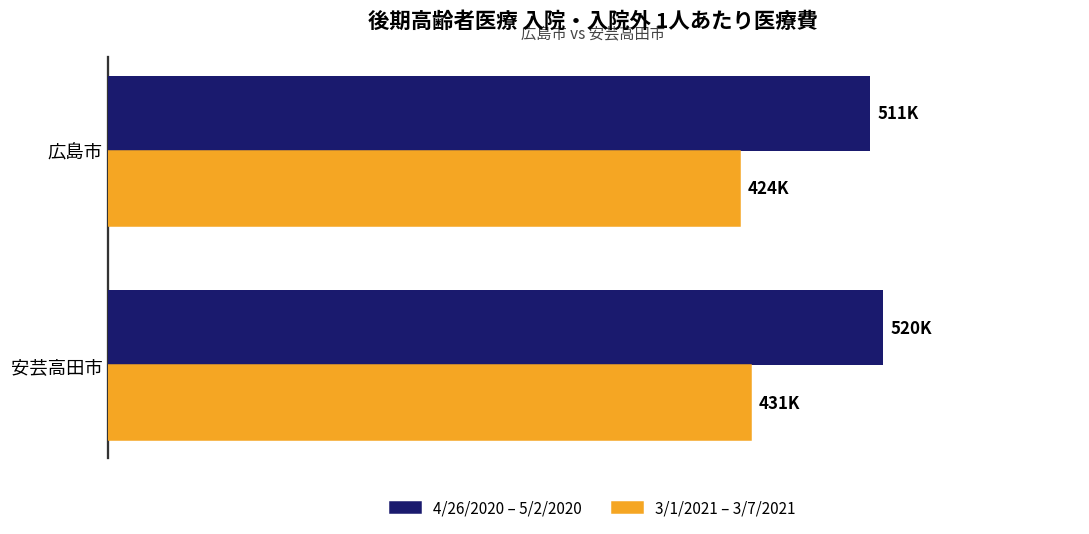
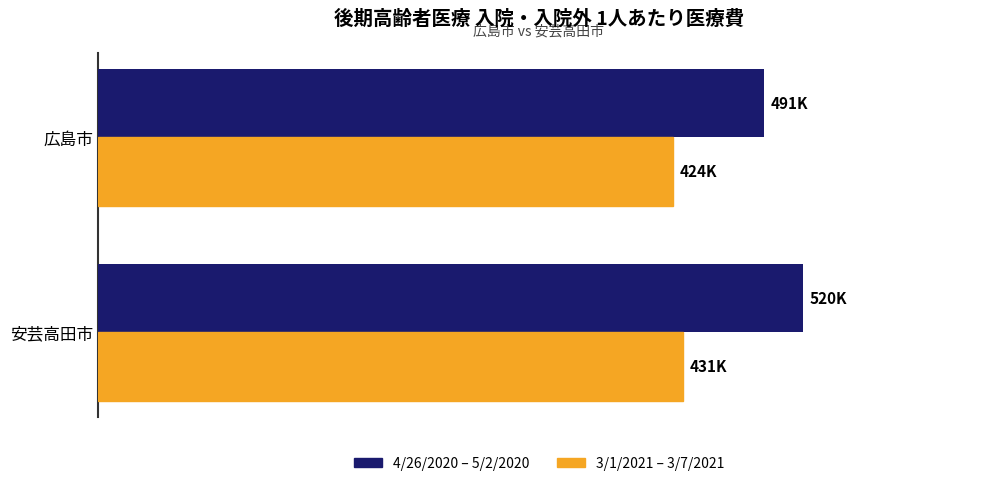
  {
    "4/26/2020 – 5/2/2020": {
-     "広島市": "511K",
+     "広島市": "491K",
      "安芸高田市": "520K"
    },
    "3/1/2021 – 3/7/2021": {
      "広島市": "424K",
      "安芸高田市": "431K"
    }
  }
